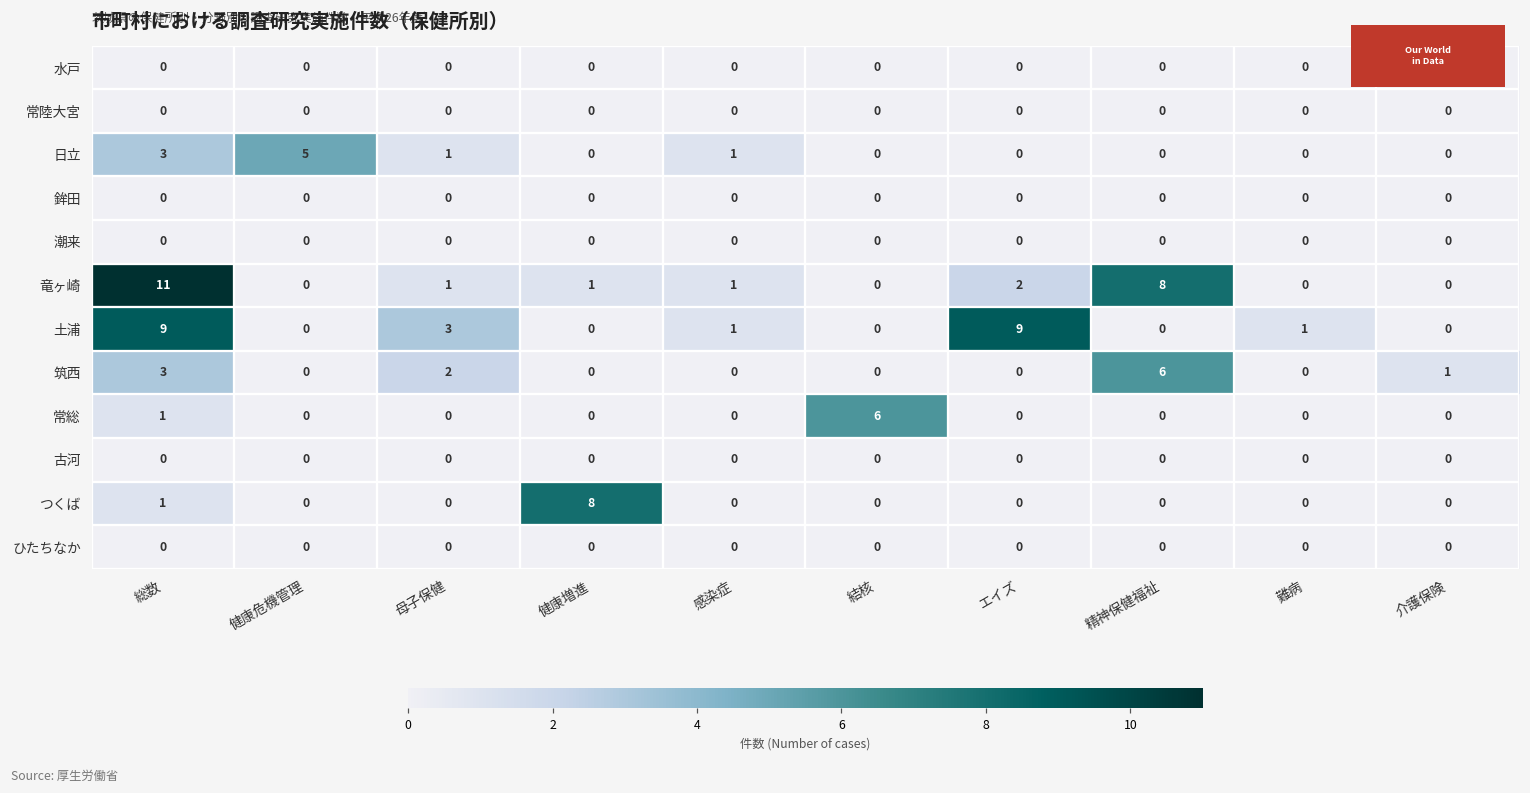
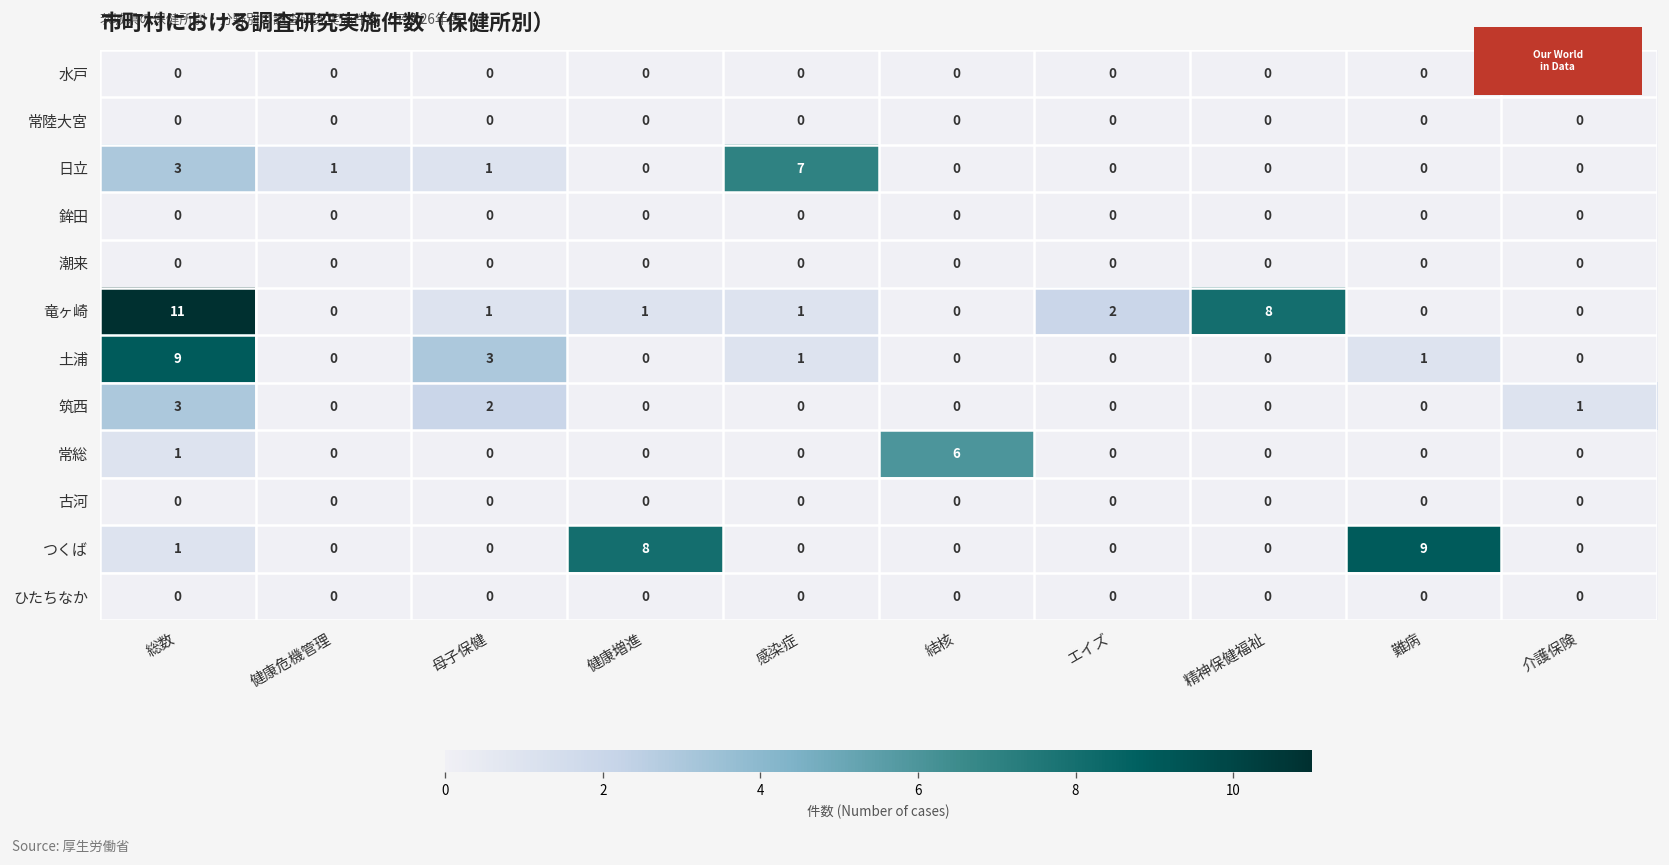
  {
    "水戸": {
      "総数": 0,
      "健康危機管理": 0,
      "母子保健": 0,
      "健康増進": 0,
      "感染症": 0,
      "結核": 0,
      "エイズ": 0,
      "精神保健福祉": 0,
      "難病": 0,
      "介護保険": 0
    },
    "常陸大宮": {
      "総数": 0,
      "健康危機管理": 0,
      "母子保健": 0,
      "健康増進": 0,
      "感染症": 0,
      "結核": 0,
      "エイズ": 0,
      "精神保健福祉": 0,
      "難病": 0,
      "介護保険": 0
    },
    "日立": {
      "総数": 3,
-     "健康危機管理": 5,
+     "健康危機管理": 1,
      "母子保健": 1,
      "健康増進": 0,
-     "感染症": 1,
+     "感染症": 7,
      "結核": 0,
      "エイズ": 0,
      "精神保健福祉": 0,
      "難病": 0,
      "介護保険": 0
    },
    "鉾田": {
      "総数": 0,
      "健康危機管理": 0,
      "母子保健": 0,
      "健康増進": 0,
      "感染症": 0,
      "結核": 0,
      "エイズ": 0,
      "精神保健福祉": 0,
      "難病": 0,
      "介護保険": 0
    },
    "潮来": {
      "総数": 0,
      "健康危機管理": 0,
      "母子保健": 0,
      "健康増進": 0,
      "感染症": 0,
      "結核": 0,
      "エイズ": 0,
      "精神保健福祉": 0,
      "難病": 0,
      "介護保険": 0
    },
    "竜ヶ崎": {
      "総数": 11,
      "健康危機管理": 0,
      "母子保健": 1,
      "健康増進": 1,
      "感染症": 1,
      "結核": 0,
      "エイズ": 2,
      "精神保健福祉": 8,
      "難病": 0,
      "介護保険": 0
    },
    "土浦": {
      "総数": 9,
      "健康危機管理": 0,
      "母子保健": 3,
      "健康増進": 0,
      "感染症": 1,
      "結核": 0,
-     "エイズ": 9,
+     "エイズ": 0,
      "精神保健福祉": 0,
      "難病": 1,
      "介護保険": 0
    },
    "筑西": {
      "総数": 3,
      "健康危機管理": 0,
      "母子保健": 2,
      "健康増進": 0,
      "感染症": 0,
      "結核": 0,
      "エイズ": 0,
-     "精神保健福祉": 6,
+     "精神保健福祉": 0,
      "難病": 0,
      "介護保険": 1
    },
    "常総": {
      "総数": 1,
      "健康危機管理": 0,
      "母子保健": 0,
      "健康増進": 0,
      "感染症": 0,
      "結核": 6,
      "エイズ": 0,
      "精神保健福祉": 0,
      "難病": 0,
      "介護保険": 0
    },
    "古河": {
      "総数": 0,
      "健康危機管理": 0,
      "母子保健": 0,
      "健康増進": 0,
      "感染症": 0,
      "結核": 0,
      "エイズ": 0,
      "精神保健福祉": 0,
      "難病": 0,
      "介護保険": 0
    },
    "つくば": {
      "総数": 1,
      "健康危機管理": 0,
      "母子保健": 0,
      "健康増進": 8,
      "感染症": 0,
      "結核": 0,
      "エイズ": 0,
      "精神保健福祉": 0,
-     "難病": 0,
+     "難病": 9,
      "介護保険": 0
    },
    "ひたちなか": {
      "総数": 0,
      "健康危機管理": 0,
      "母子保健": 0,
      "健康増進": 0,
      "感染症": 0,
      "結核": 0,
      "エイズ": 0,
      "精神保健福祉": 0,
      "難病": 0,
      "介護保険": 0
    }
  }
